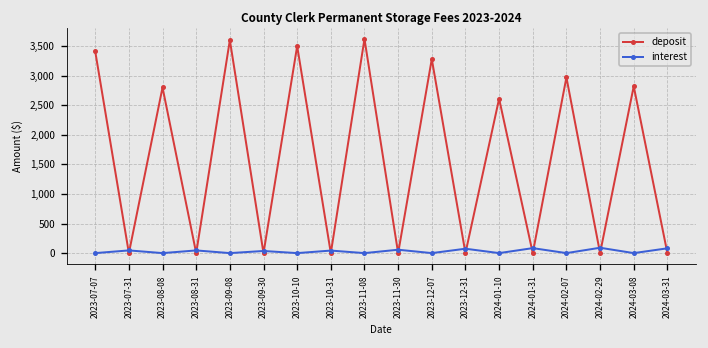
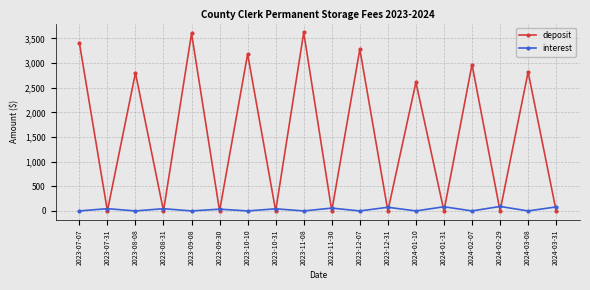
  {
    "deposit": {
      "2023-07-07": "3,400",
      "2023-08-08": "2,800",
      "2023-09-08": "3,600",
-     "2023-10-10": "3,500",
+     "2023-10-10": "3,200",
      "2023-11-08": "3,600",
      "2023-11-30": "0",
      "2023-12-07": "3,300",
      "2023-12-31": "0",
      "2024-01-10": "2,600",
      "2024-01-31": "0",
      "2024-02-07": "3,000",
      "2024-02-29": "0",
      "2024-03-08": "2,800",
      "2024-03-31": "0"
    },
    "interest": {
      "2023-07-07": "0",
      "2023-08-08": "0",
      "2023-09-08": "0",
      "2023-10-10": "0",
      "2023-11-08": "0",
      "2023-11-30": "100",
      "2023-12-07": "0",
      "2023-12-31": "100",
      "2024-01-10": "0",
      "2024-01-31": "100",
      "2024-02-07": "0",
      "2024-02-29": "100",
      "2024-03-08": "0",
      "2024-03-31": "100"
    }
  }
